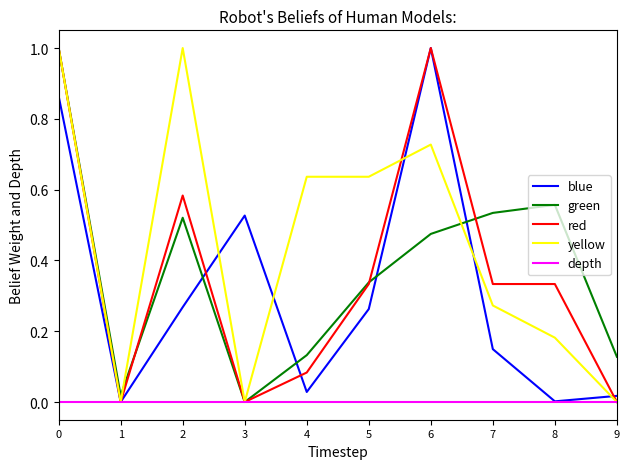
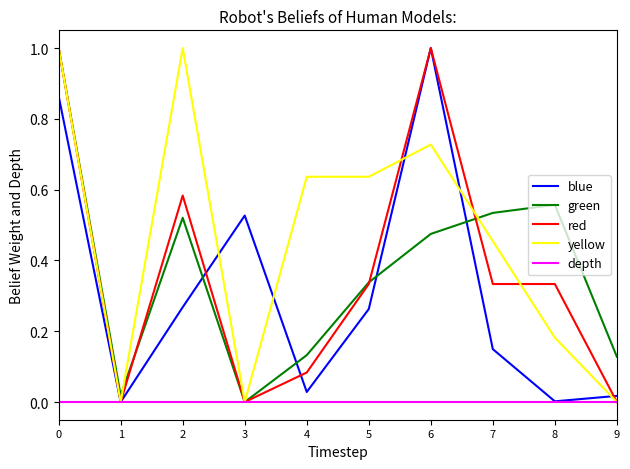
  {
    "blue": {
      "0": 0.86,
      "2": 0.27,
      "3": 0.53,
      "4": 0.03,
      "5": 0.26,
      "7": 0.15,
      "9": 0.02
    },
    "green": {
      "1": 0.02,
      "2": 0.52,
      "4": 0.13,
      "6": 0.47,
      "7": 0.53,
      "9": 0.13
    },
    "red": {
      "2": 0.58,
      "4": 0.08,
      "7": 0.33,
      "8": 0.33
    },
    "yellow": {
      "2": 1.00,
      "4": 0.64,
      "5": 0.64,
      "6": 0.73,
-     "7": 0.27,
+     "7": 0.45,
      "8": 0.18
    },
    "depth": {
      "0": 0.00,
      "2": 0.00,
      "4": 0.00,
      "5": 0.00,
      "6": 0.00,
      "7": 0.00
    }
  }
